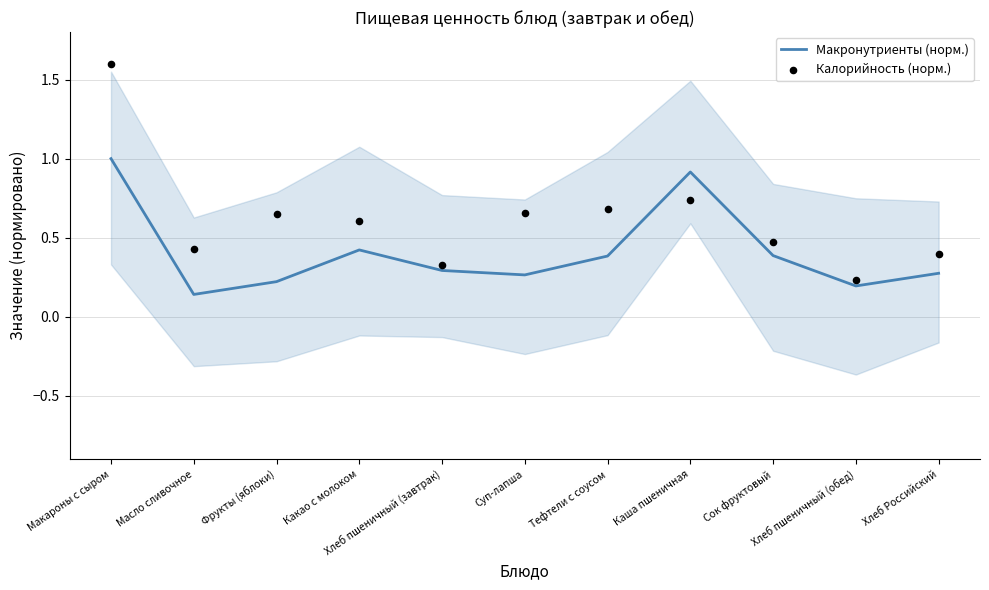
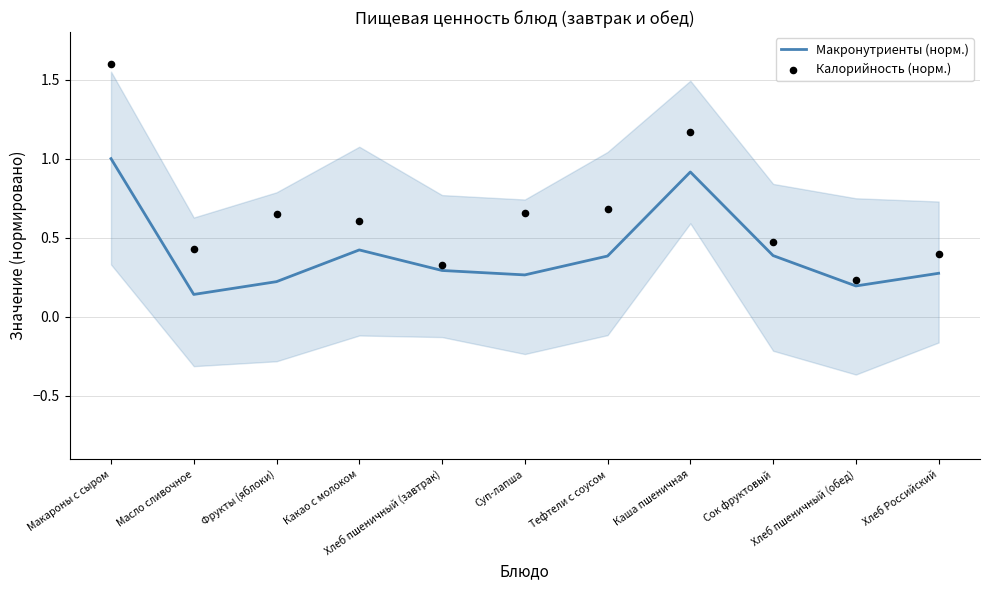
  {
    "Калорийность (норм.)": {
-     "Каша пшеничная": 0.74
+     "Каша пшеничная": 1.17
    }
  }
